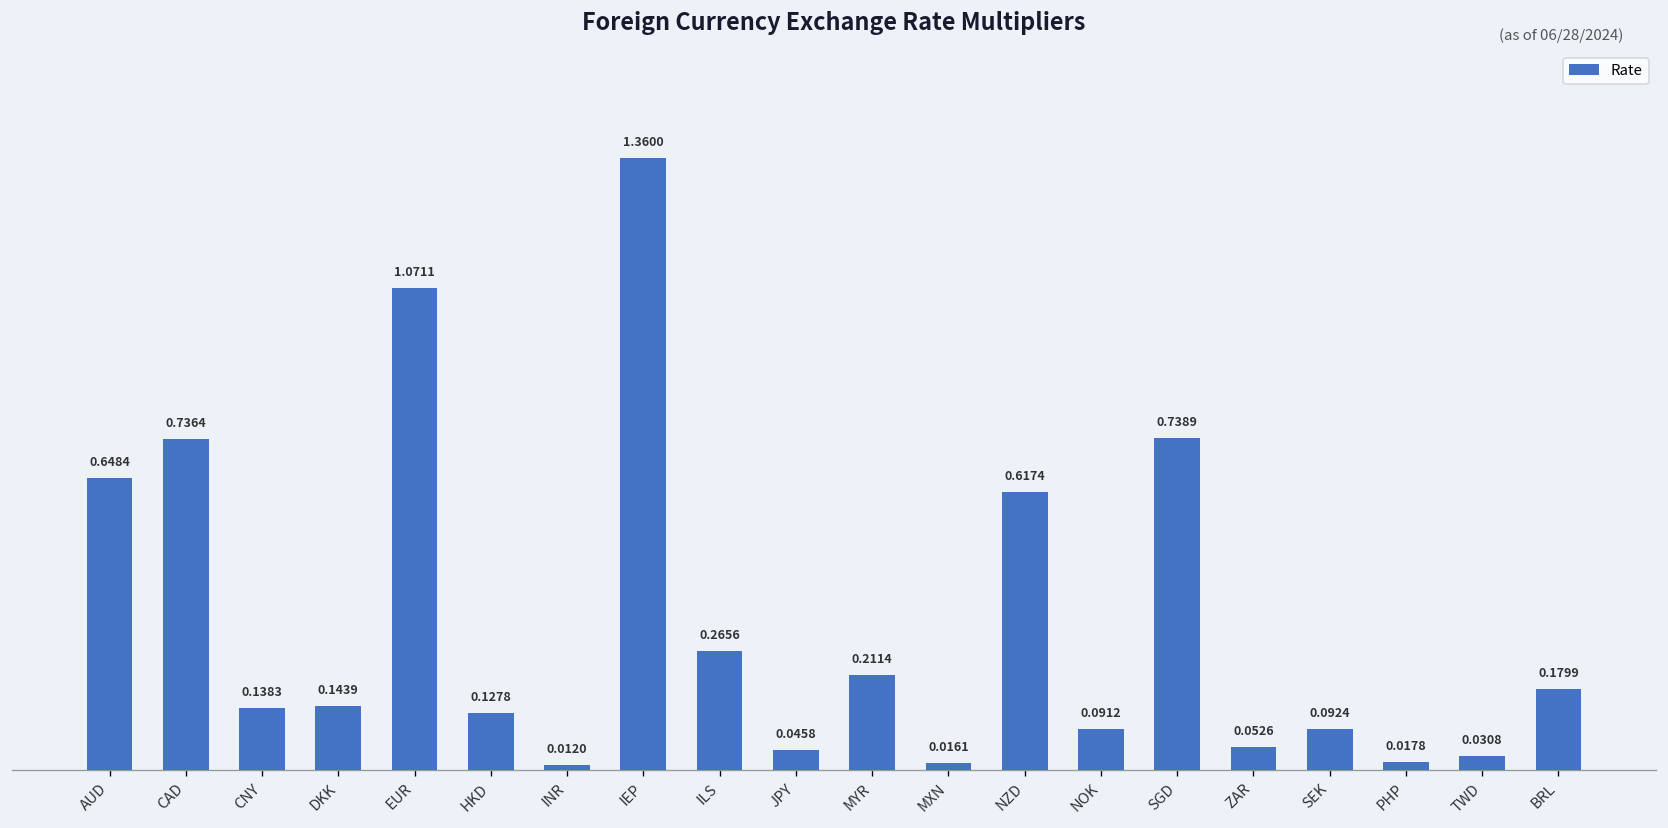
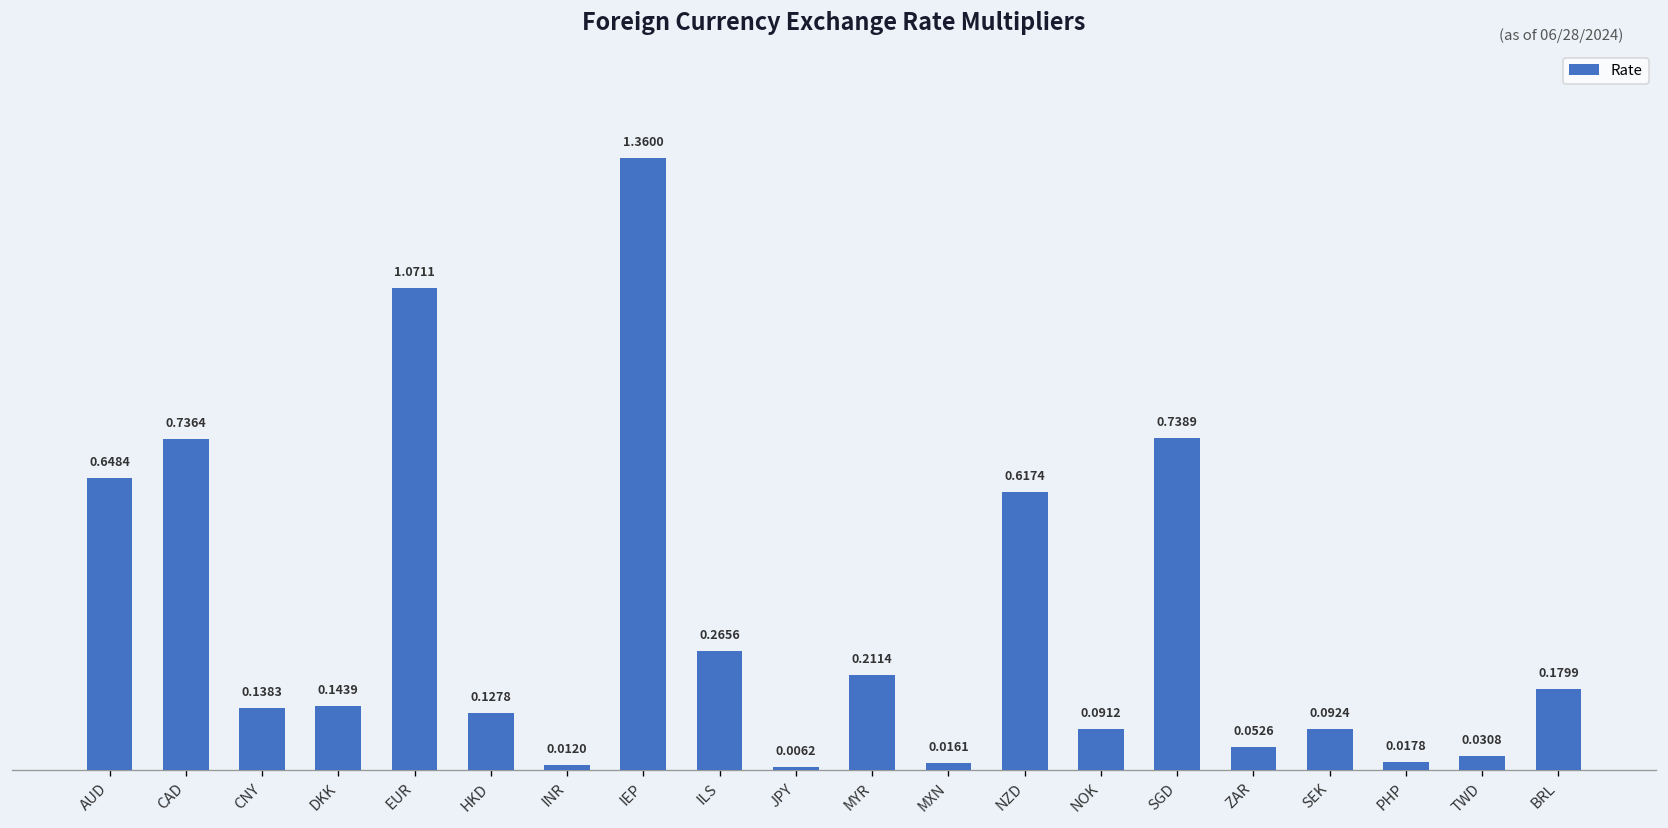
  {
    "AUD": 0.6484,
    "CAD": 0.7364,
    "CNY": 0.1383,
    "DKK": 0.1439,
    "EUR": 1.0711,
    "HKD": 0.1278,
    "INR": 0.0120,
    "IEP": 1.3600,
    "ILS": 0.2656,
-   "JPY": 0.0458,
+   "JPY": 0.0062,
    "MYR": 0.2114,
    "MXN": 0.0161,
    "NZD": 0.6174,
    "NOK": 0.0912,
    "SGD": 0.7389,
    "ZAR": 0.0526,
    "SEK": 0.0924,
    "PHP": 0.0178,
    "TWD": 0.0308,
    "BRL": 0.1799
  }
